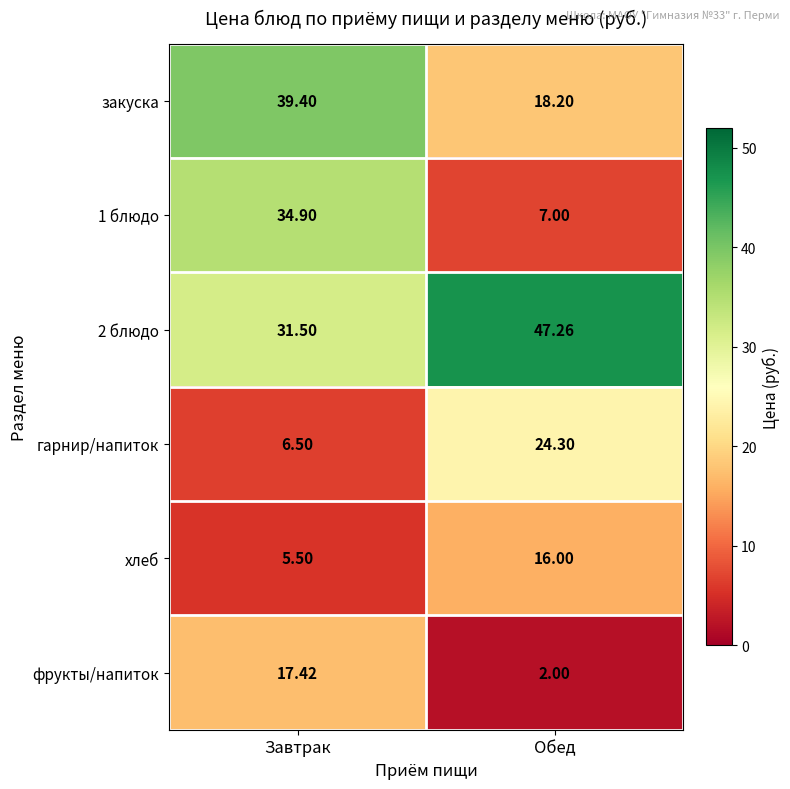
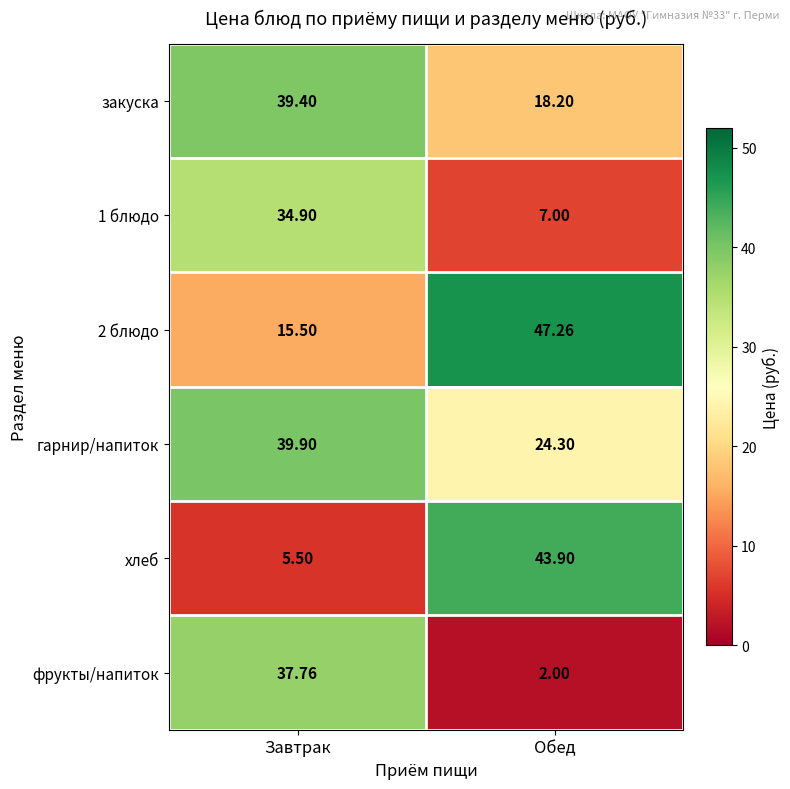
  {
    "закуска": {
      "Завтрак": 39.40,
      "Обед": 18.20
    },
    "1 блюдо": {
      "Завтрак": 34.90,
      "Обед": 7.00
    },
    "2 блюдо": {
-     "Завтрак": 31.50,
+     "Завтрак": 15.50,
      "Обед": 47.26
    },
    "гарнир/напиток": {
-     "Завтрак": 6.50,
+     "Завтрак": 39.90,
      "Обед": 24.30
    },
    "хлеб": {
      "Завтрак": 5.50,
-     "Обед": 16.00
+     "Обед": 43.90
    },
    "фрукты/напиток": {
-     "Завтрак": 17.42,
+     "Завтрак": 37.76,
      "Обед": 2.00
    }
  }
